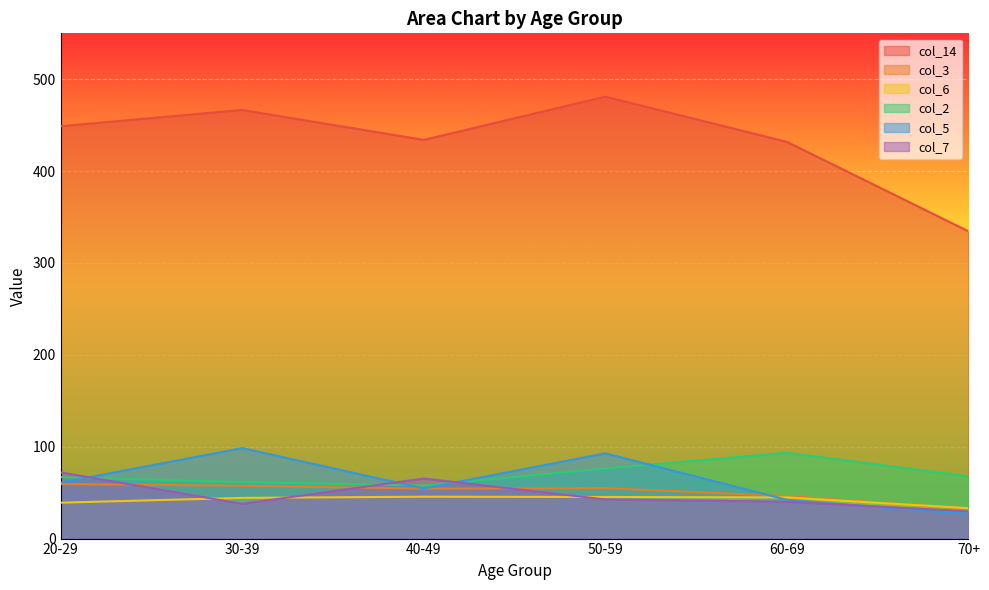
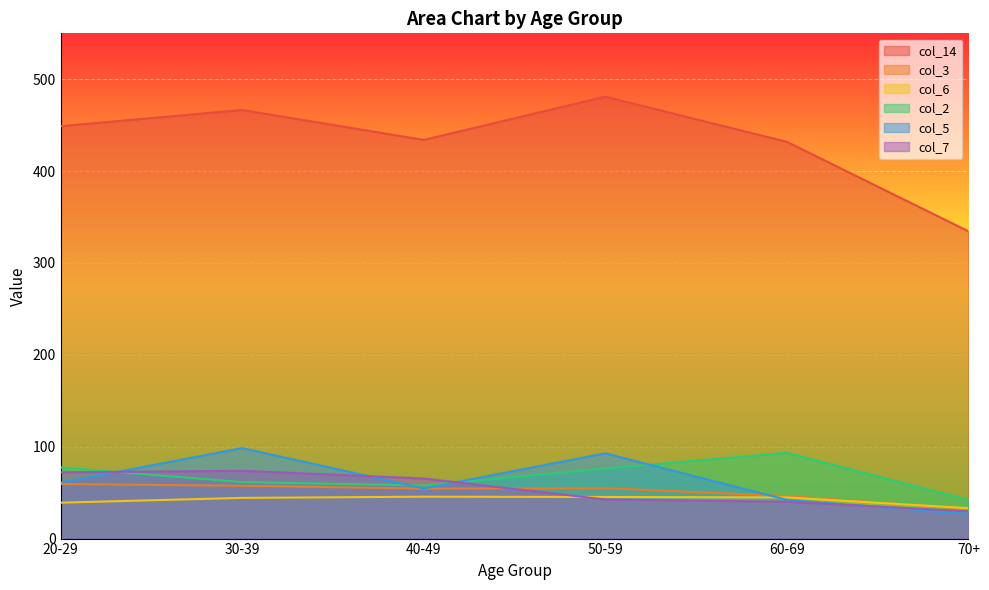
  {
    "col_2": {
-     "20-29": 70,
+     "20-29": 80,
      "30-39": 60,
      "40-49": 60,
      "50-59": 80,
      "60-69": 90,
-     "70+": 70
+     "70+": 40
    },
    "col_5": {
      "30-39": 100,
      "50-59": 90,
      "70+": 30
    },
    "col_7": {
      "20-29": 70,
-     "30-39": 40,
+     "30-39": 70,
      "40-49": 70
    }
  }
